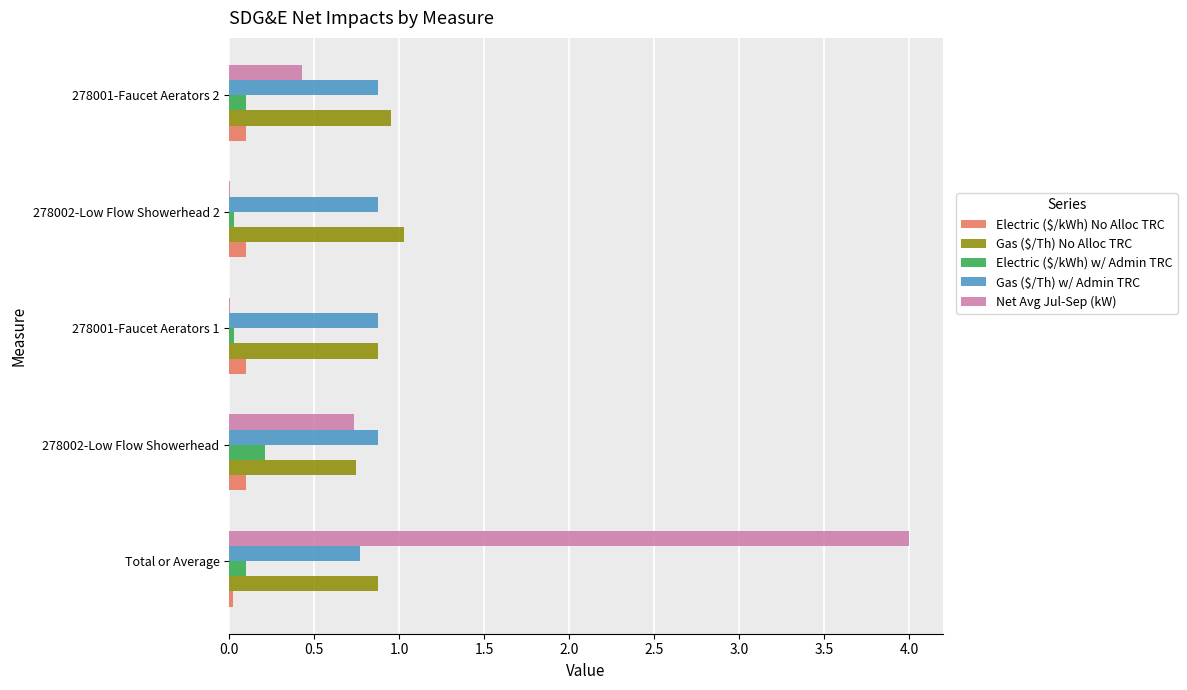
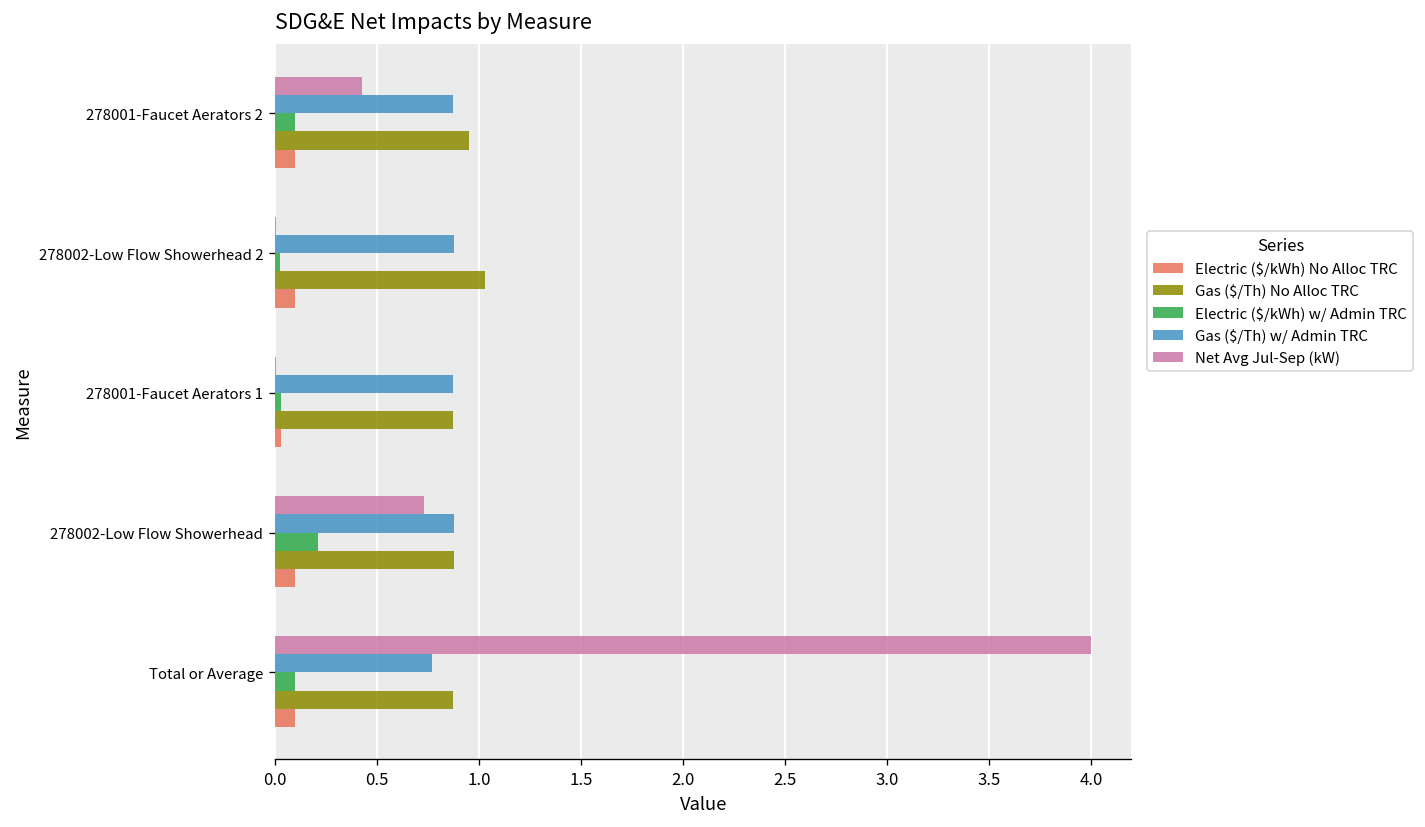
  {
    "Electric ($/kWh) No Alloc TRC": {
      "278001-Faucet Aerators 2": 0.10,
      "278002-Low Flow Showerhead 2": 0.10,
-     "278001-Faucet Aerators 1": 0.10,
+     "278001-Faucet Aerators 1": 0.03,
      "278002-Low Flow Showerhead": 0.10,
-     "Total or Average": 0.02
+     "Total or Average": 0.10
    },
    "Gas ($/Th) No Alloc TRC": {
      "278001-Faucet Aerators 2": 0.95,
      "278002-Low Flow Showerhead 2": 1.03,
      "278001-Faucet Aerators 1": 0.87,
-     "278002-Low Flow Showerhead": 0.74,
+     "278002-Low Flow Showerhead": 0.88,
      "Total or Average": 0.87
    },
    "Electric ($/kWh) w/ Admin TRC": {
      "278001-Faucet Aerators 2": 0.10,
      "278002-Low Flow Showerhead 2": 0.03,
      "278001-Faucet Aerators 1": 0.03,
      "278002-Low Flow Showerhead": 0.21,
      "Total or Average": 0.10
    },
    "Gas ($/Th) w/ Admin TRC": {
      "278001-Faucet Aerators 2": 0.87,
      "278002-Low Flow Showerhead 2": 0.88,
      "278001-Faucet Aerators 1": 0.87,
      "278002-Low Flow Showerhead": 0.88,
      "Total or Average": 0.77
    },
    "Net Avg Jul-Sep (kW)": {
      "278001-Faucet Aerators 2": 0.43,
      "278002-Low Flow Showerhead": 0.73,
      "Total or Average": 4.00
    }
  }
